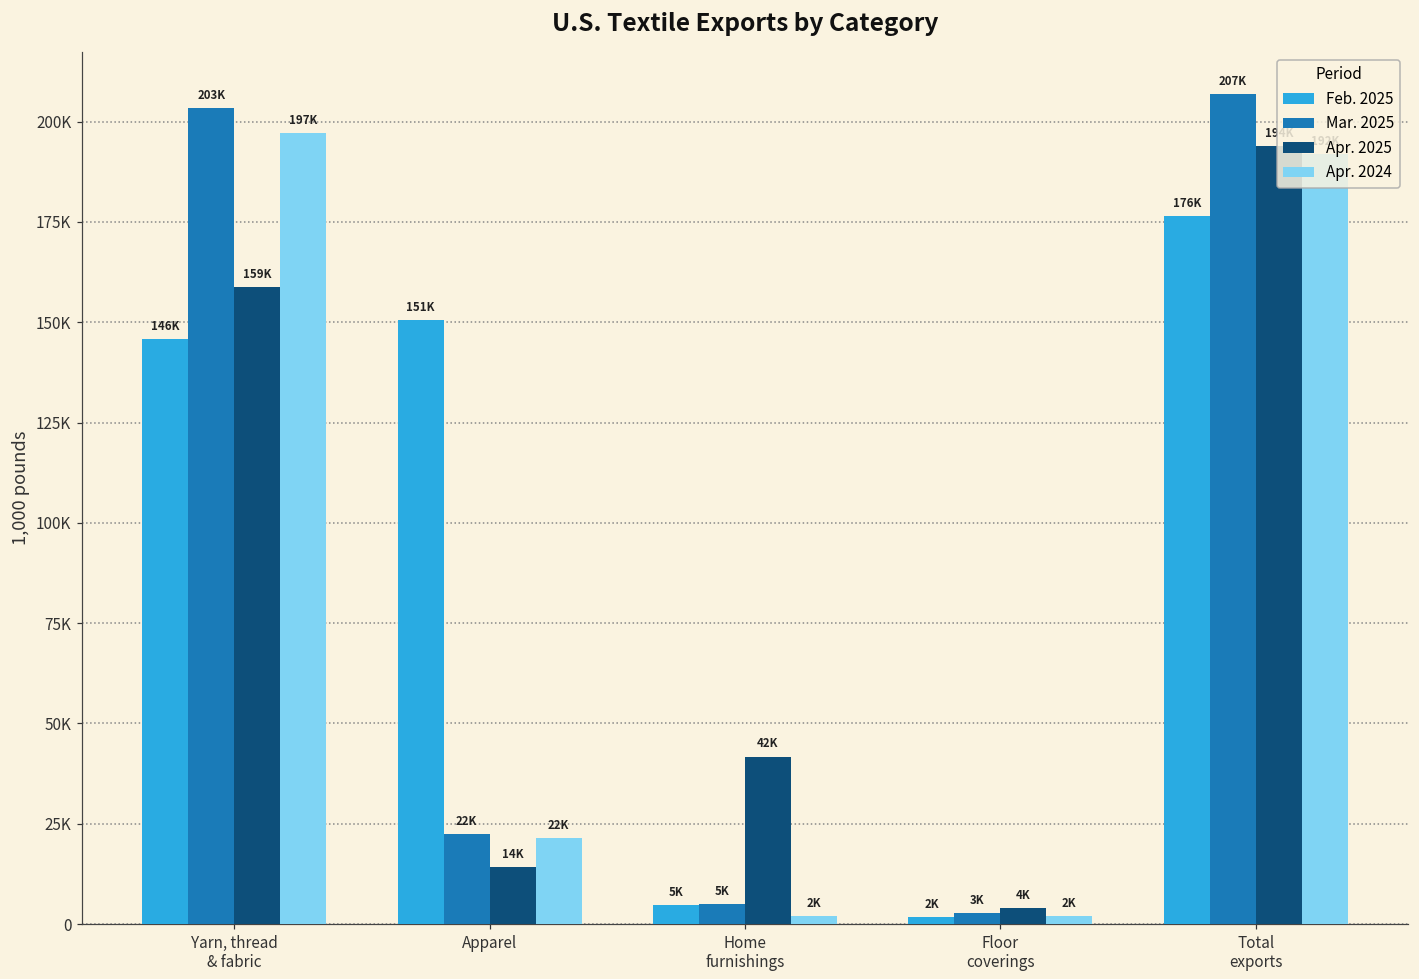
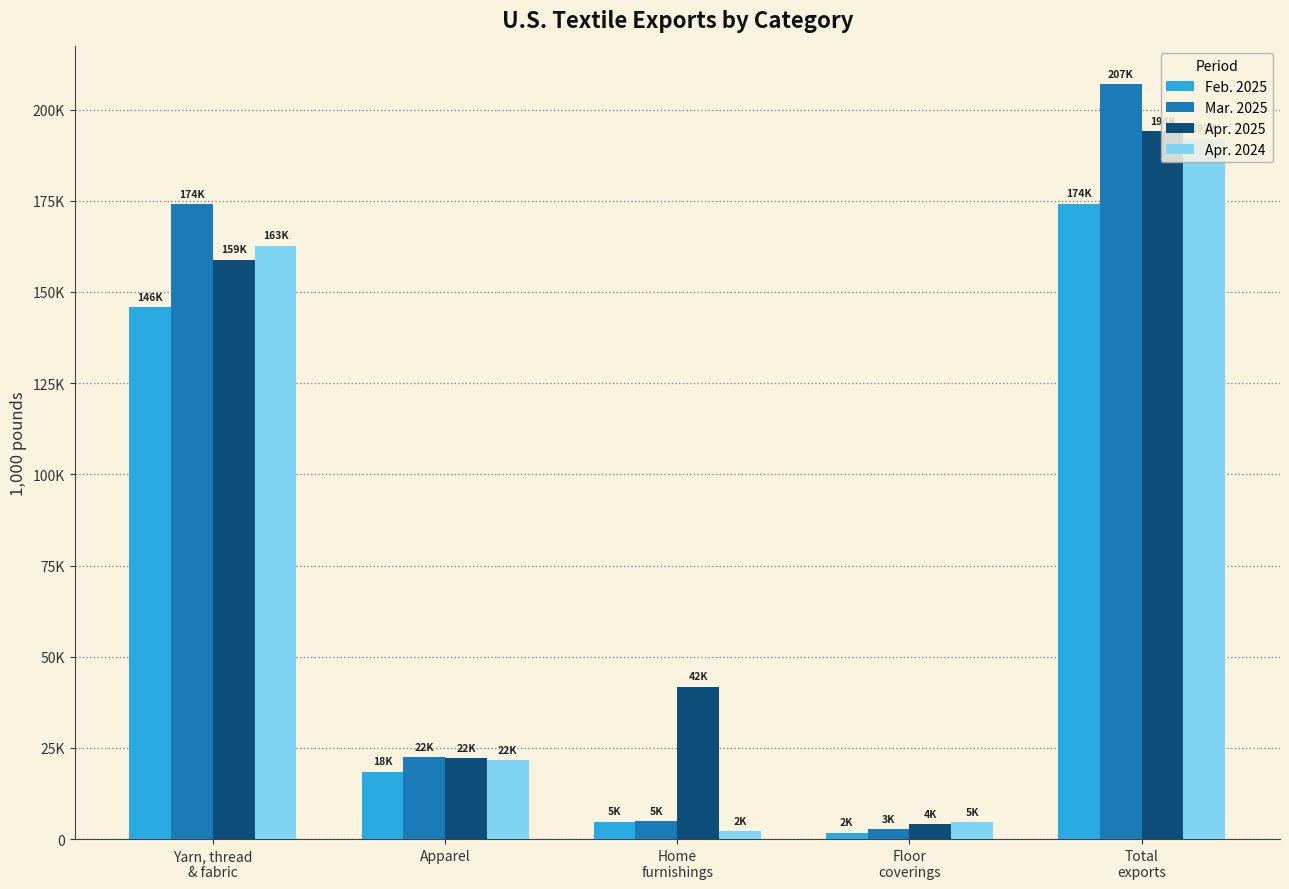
  {
    "Feb. 2025": {
      "Yarn, thread & fabric": "146K",
-     "Apparel": "151K",
+     "Apparel": "18K",
      "Home furnishings": "5K",
      "Floor coverings": "2K",
-     "Total exports": "176K"
+     "Total exports": "174K"
    },
    "Mar. 2025": {
-     "Yarn, thread & fabric": "203K",
+     "Yarn, thread & fabric": "174K",
      "Apparel": "22K",
      "Home furnishings": "5K",
      "Floor coverings": "3K",
      "Total exports": "207K"
    },
    "Apr. 2025": {
      "Yarn, thread & fabric": "159K",
-     "Apparel": "14K",
+     "Apparel": "22K",
      "Home furnishings": "42K",
      "Floor coverings": "4K"
    },
    "Apr. 2024": {
-     "Yarn, thread & fabric": "197K",
+     "Yarn, thread & fabric": "163K",
      "Apparel": "22K",
      "Home furnishings": "2K",
-     "Floor coverings": "2K"
+     "Floor coverings": "5K"
    }
  }
